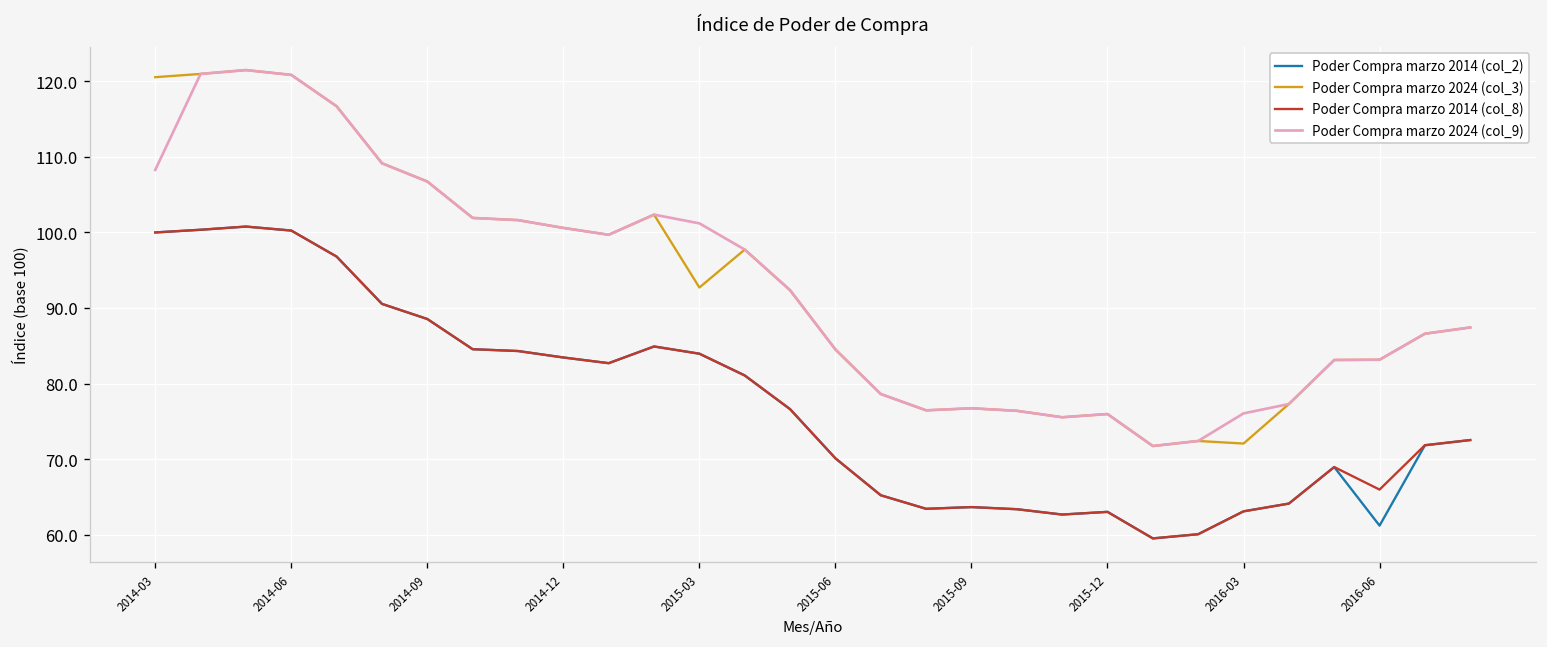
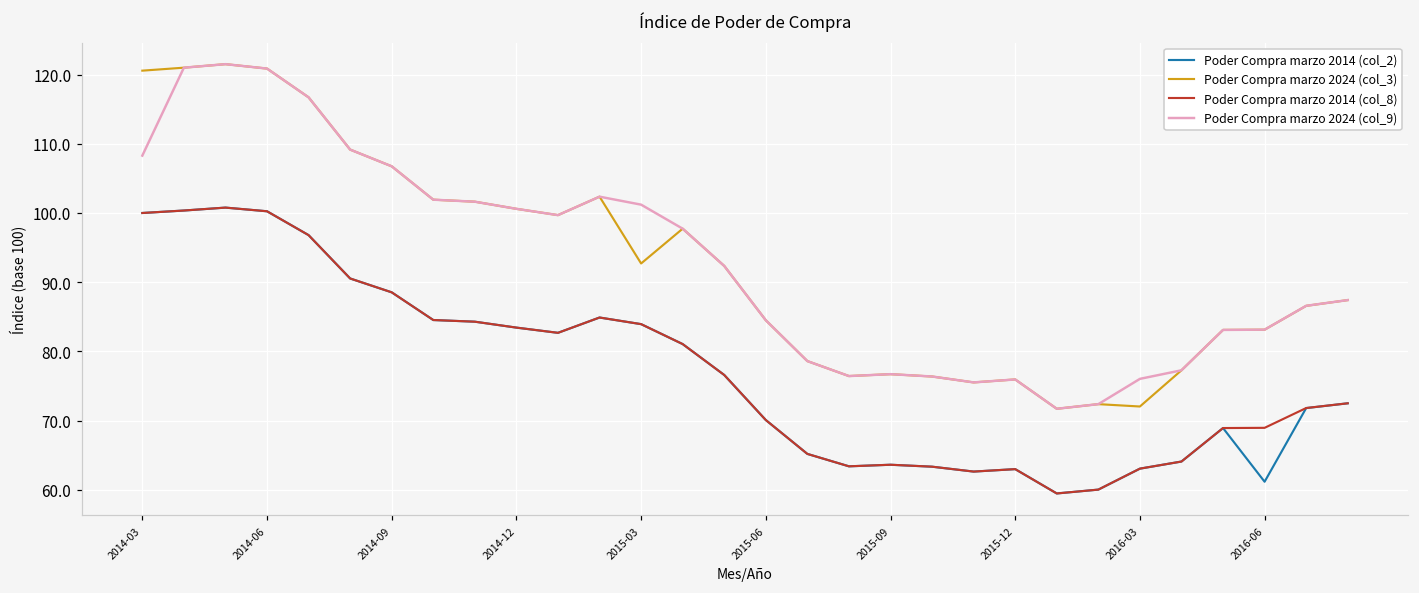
  {
    "Poder Compra marzo 2014 (col_2)": {
      "2016-06": 61
    },
    "Poder Compra marzo 2024 (col_3)": {
      "2014-03": 121,
      "2015-03": 93,
      "2016-03": 72
    },
    "Poder Compra marzo 2014 (col_8)": {
-     "2016-06": 66
+     "2016-06": 69
    },
    "Poder Compra marzo 2024 (col_9)": {
      "2014-03": 108,
      "2015-03": 101,
      "2016-03": 76
    }
  }
